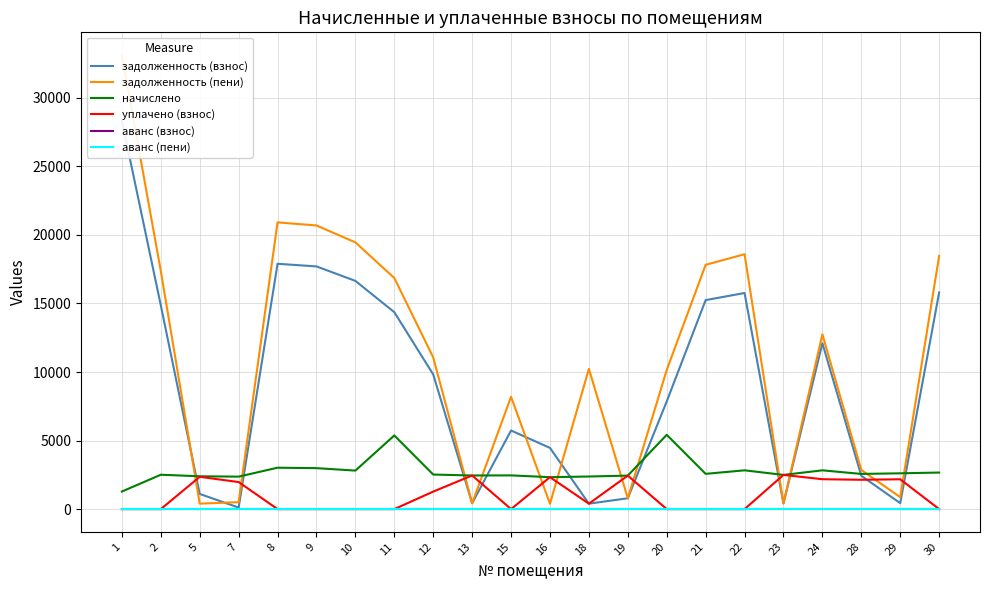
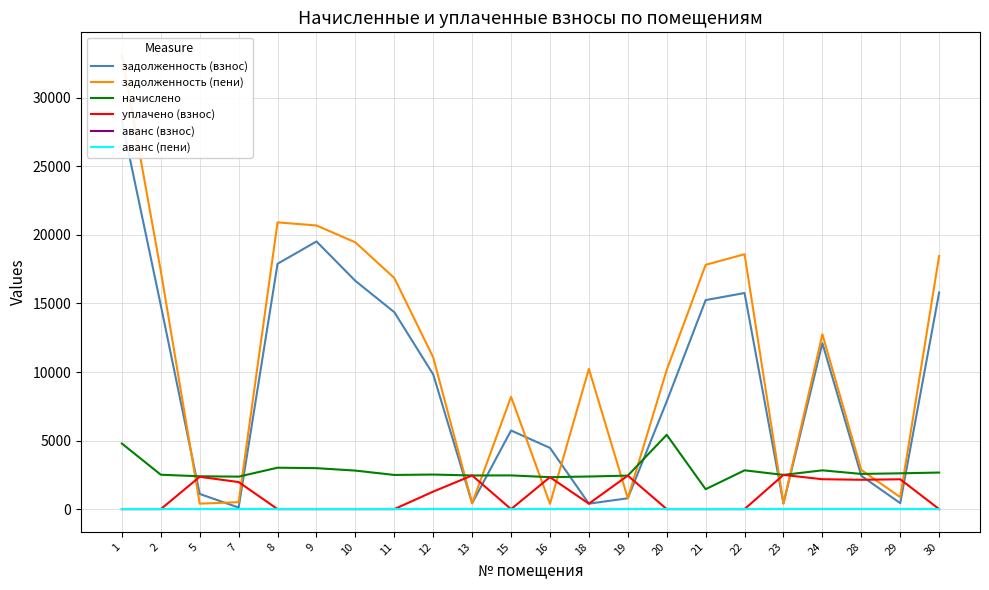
  {
    "задолженность (взнос)": {
      "2": 14900,
      "5": 1100,
      "8": 17900,
-     "9": 17700,
+     "9": 19500,
      "10": 16600,
      "11": 14400,
      "12": 9800,
      "15": 5700,
      "16": 4500,
      "20": 7900,
      "21": 15200,
      "22": 15800,
      "24": 12100,
      "29": 400,
      "30": 15800
    },
    "задолженность (пени)": {
      "2": 17400,
      "5": 400,
      "7": 500,
      "8": 20900,
      "9": 20700,
      "10": 19500,
      "11": 16900,
      "12": 11100,
      "15": 8200,
      "16": 400,
      "18": 10200,
      "20": 10200,
      "21": 17800,
      "22": 18600,
      "24": 12800,
      "28": 2900,
      "29": 900,
      "30": 18500
    },
    "начислено": {
-     "1": 1300,
+     "1": 4800,
      "2": 2500,
      "7": 2400,
      "8": 3000,
      "9": 3000,
      "10": 2800,
-     "11": 5400,
+     "11": 2500,
      "12": 2500,
      "15": 2500,
      "18": 2400,
      "20": 5400,
-     "21": 2600,
+     "21": 1500,
      "22": 2800,
      "24": 2800,
      "29": 2600,
      "30": 2700
    },
    "уплачено (взнос)": {
      "7": 2000,
      "12": 1300,
      "24": 2200,
      "28": 2100,
      "29": 2200
    },
    "аванс (пени)": {
      "5": 0,
      "12": 0,
      "13": 0,
      "16": 0,
      "18": 0,
      "19": 0,
      "23": 0,
      "24": 0,
      "28": 0,
      "29": 0
    }
  }
